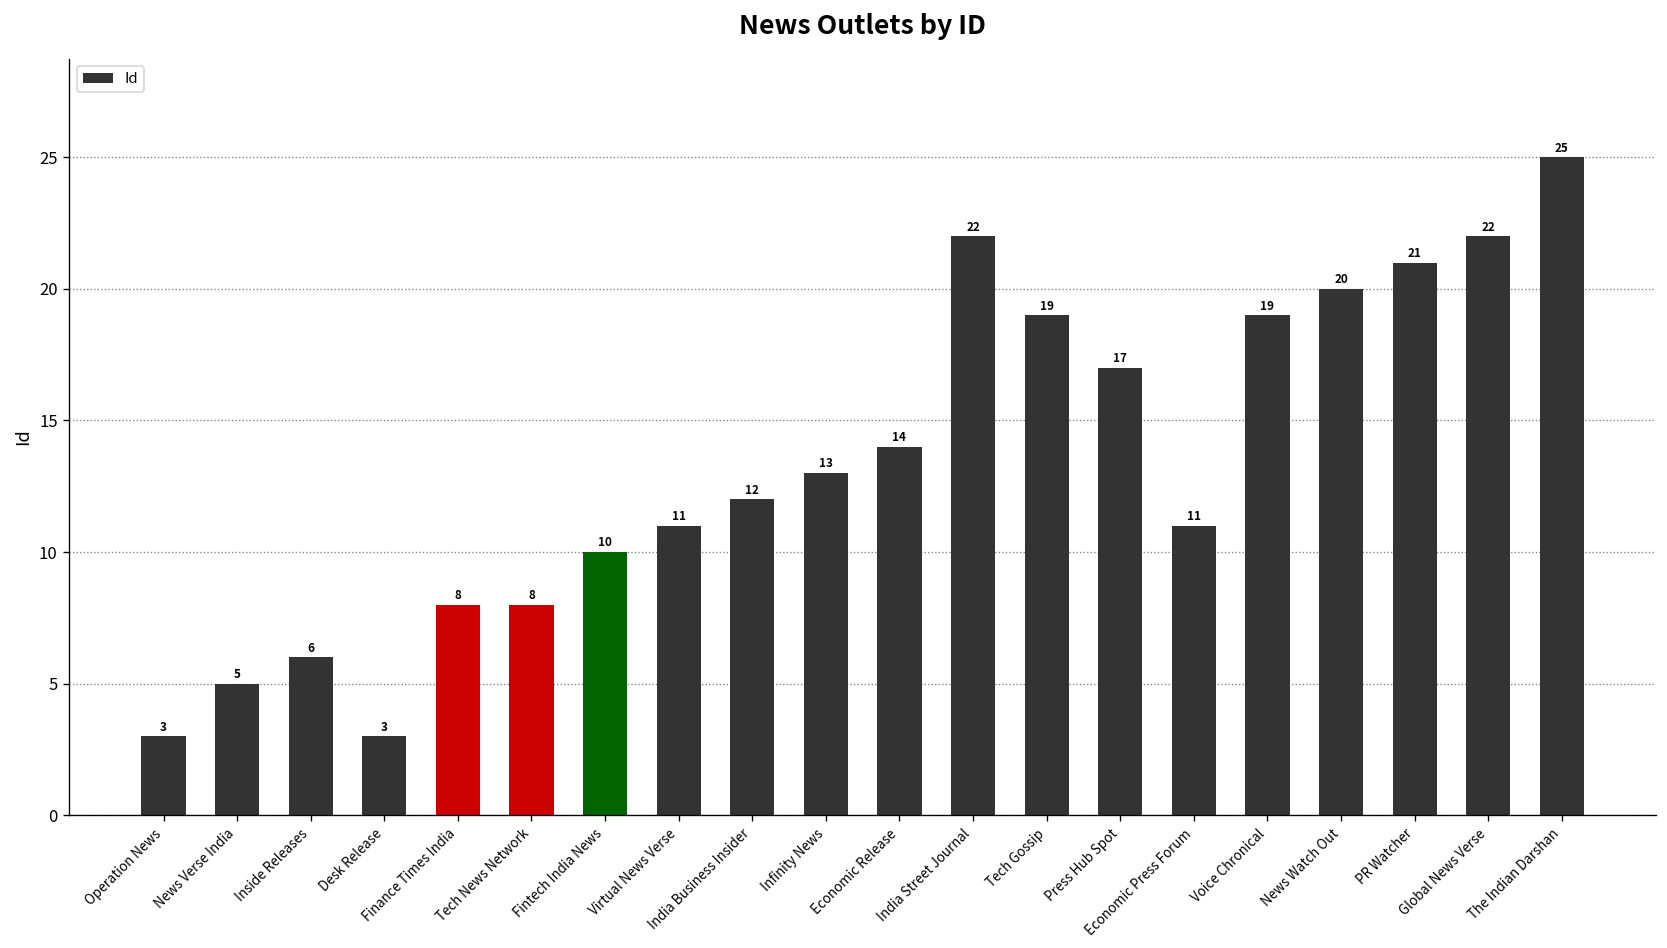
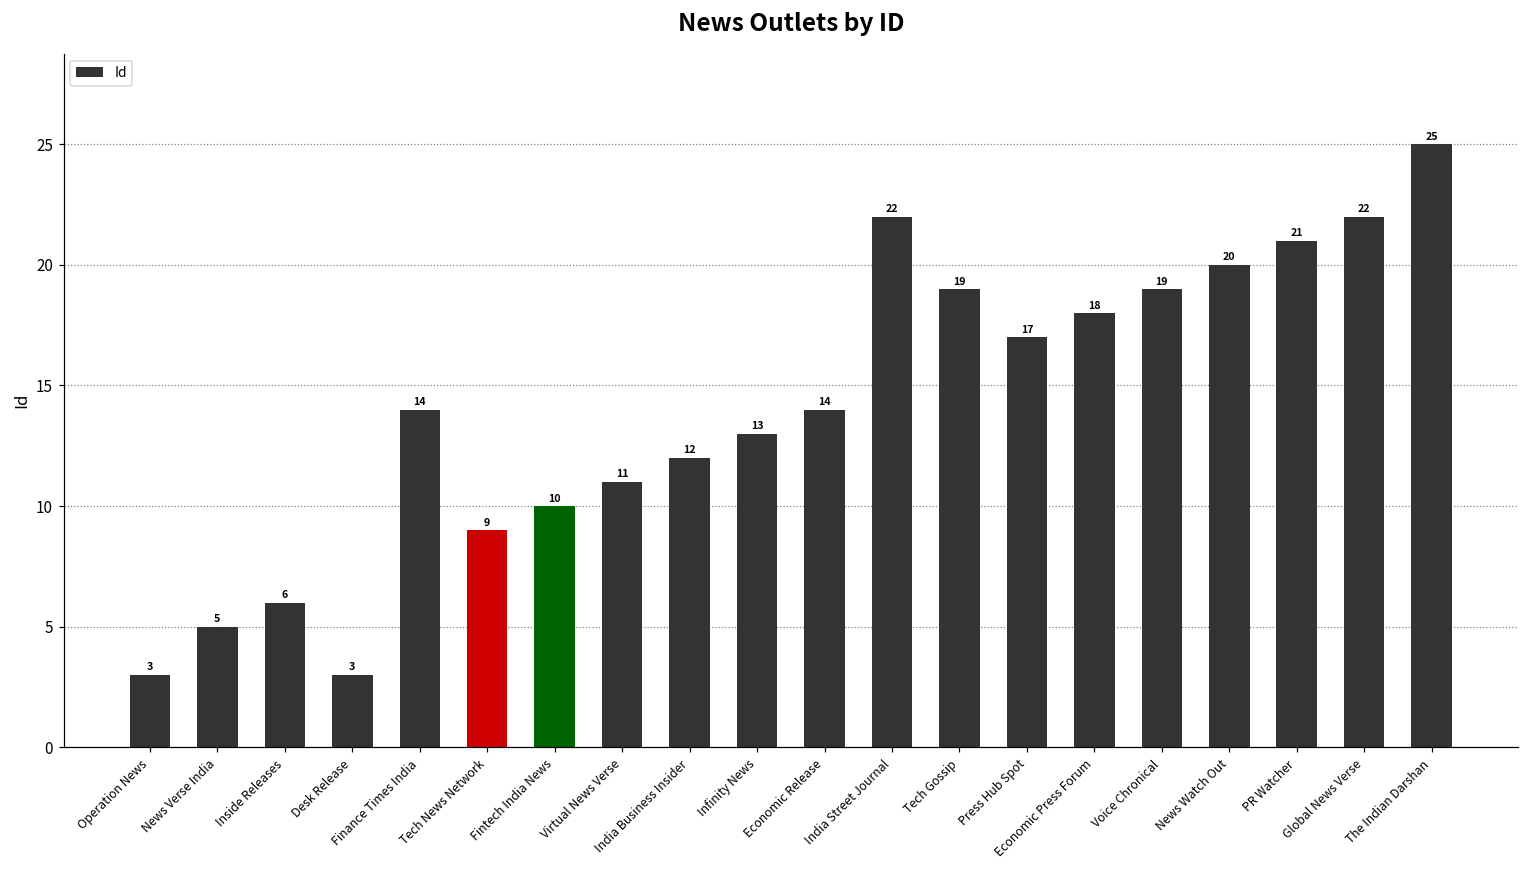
  {
    "Operation News": 3,
    "News Verse India": 5,
    "Inside Releases": 6,
    "Desk Release": 3,
-   "Finance Times India": 8,
-   "Tech News Network": 8,
+   "Finance Times India": 14,
+   "Tech News Network": 9,
    "Fintech India News": 10,
    "Virtual News Verse": 11,
    "India Business Insider": 12,
    "Infinity News": 13,
    "Economic Release": 14,
    "India Street Journal": 22,
    "Tech Gossip": 19,
    "Press Hub Spot": 17,
-   "Economic Press Forum": 11,
+   "Economic Press Forum": 18,
    "Voice Chronical": 19,
    "News Watch Out": 20,
    "PR Watcher": 21,
    "Global News Verse": 22,
    "The Indian Darshan": 25
  }
